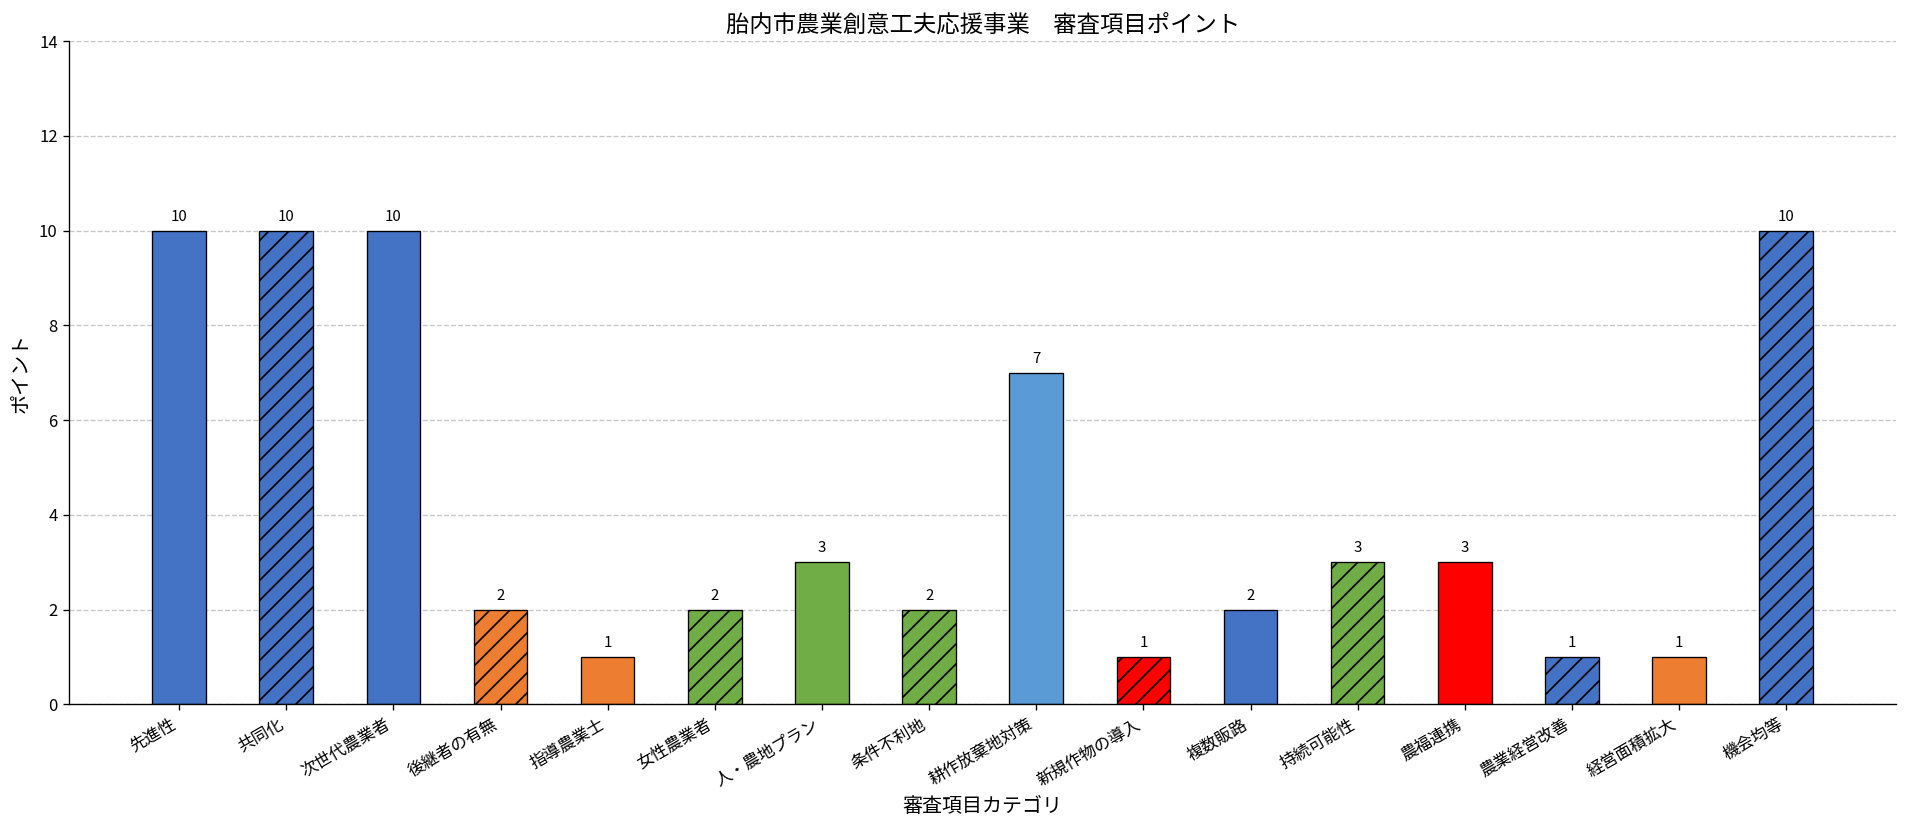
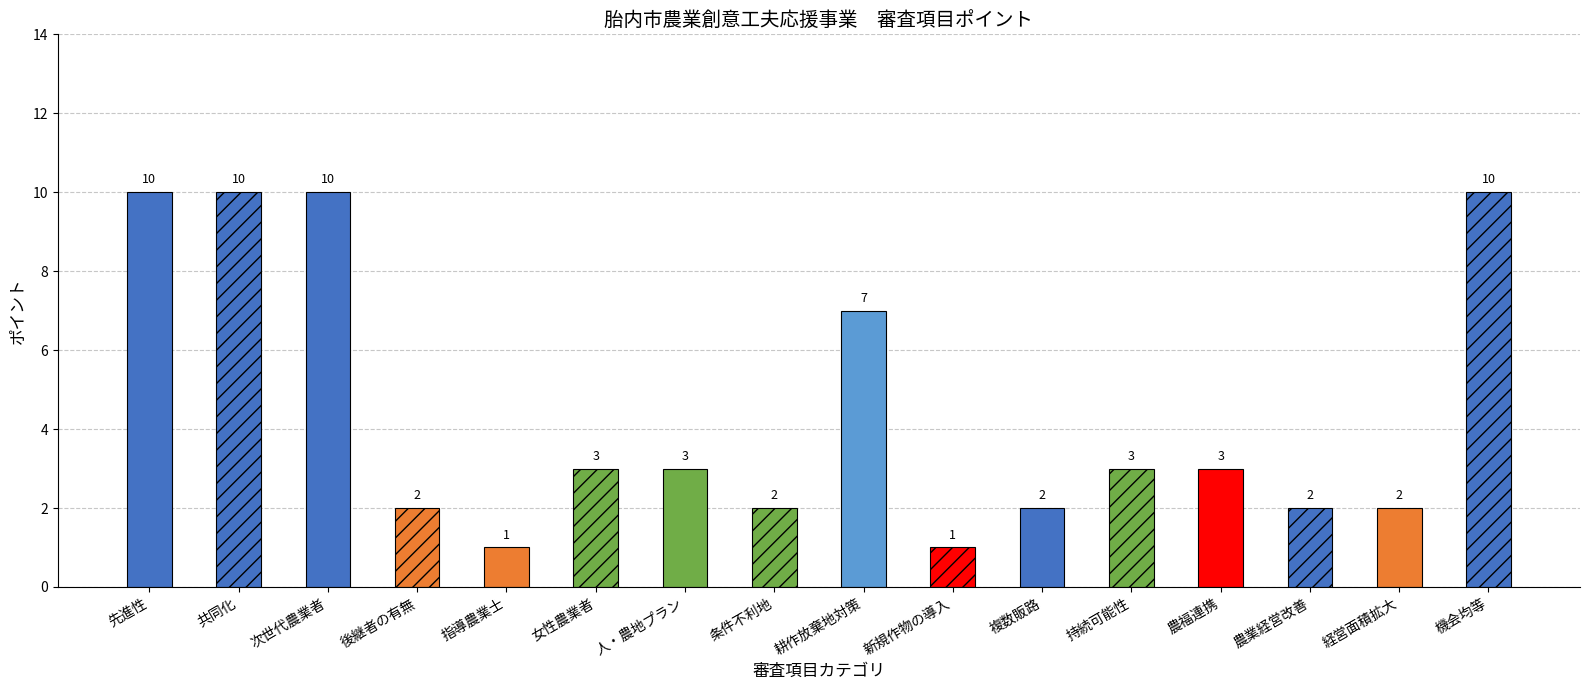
  {
    "先進性": 10,
    "共同化": 10,
    "次世代農業者": 10,
    "後継者の有無": 2,
    "指導農業士": 1,
-   "女性農業者": 2,
+   "女性農業者": 3,
    "人・農地プラン": 3,
    "条件不利地": 2,
    "耕作放棄地対策": 7,
    "新規作物の導入": 1,
    "複数販路": 2,
    "持続可能性": 3,
    "農福連携": 3,
-   "農業経営改善": 1,
-   "経営面積拡大": 1,
+   "農業経営改善": 2,
+   "経営面積拡大": 2,
    "機会均等": 10
  }
